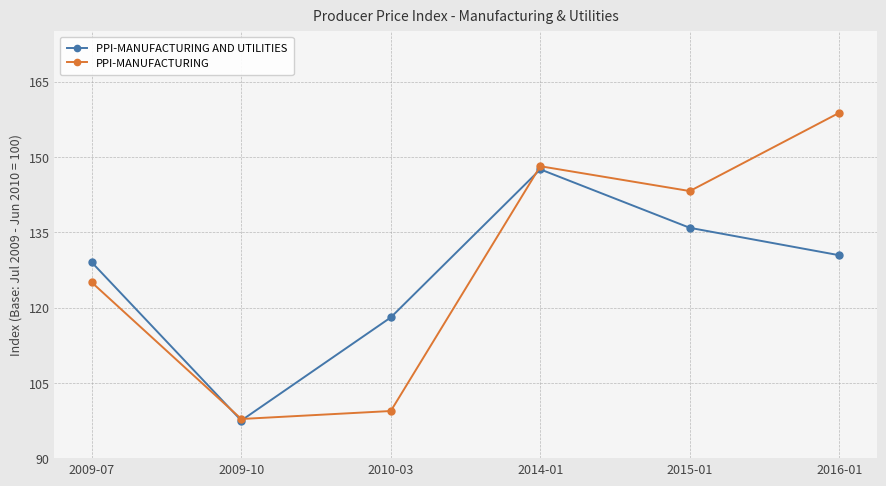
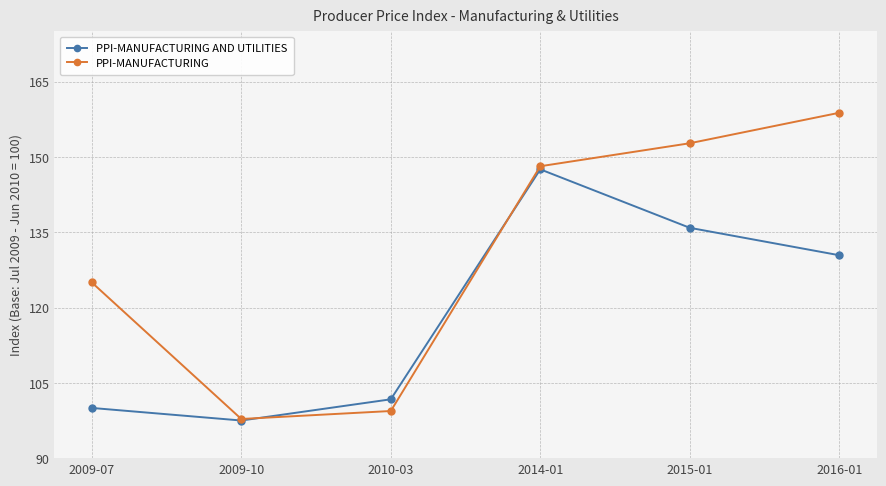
  {
    "PPI-MANUFACTURING AND UTILITIES": {
-     "2009-07": 129,
-     "2010-03": 118,
+     "2009-07": 100,
+     "2010-03": 102,
      "2014-01": 148,
      "2015-01": 136,
      "2016-01": 130
    },
    "PPI-MANUFACTURING": {
      "2009-07": 125,
      "2010-03": 99,
      "2014-01": 148,
-     "2015-01": 143,
+     "2015-01": 153,
      "2016-01": 159
    }
  }
